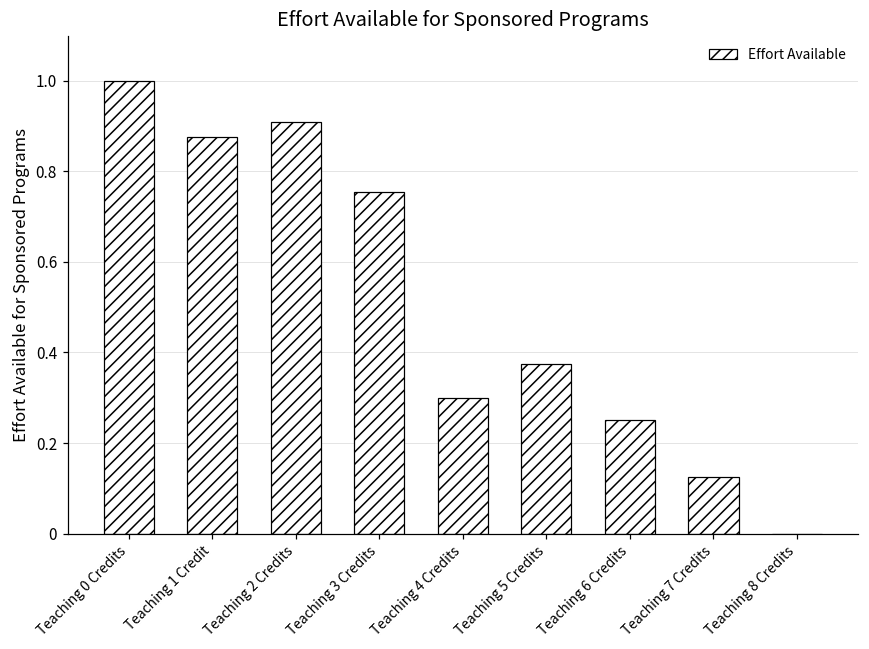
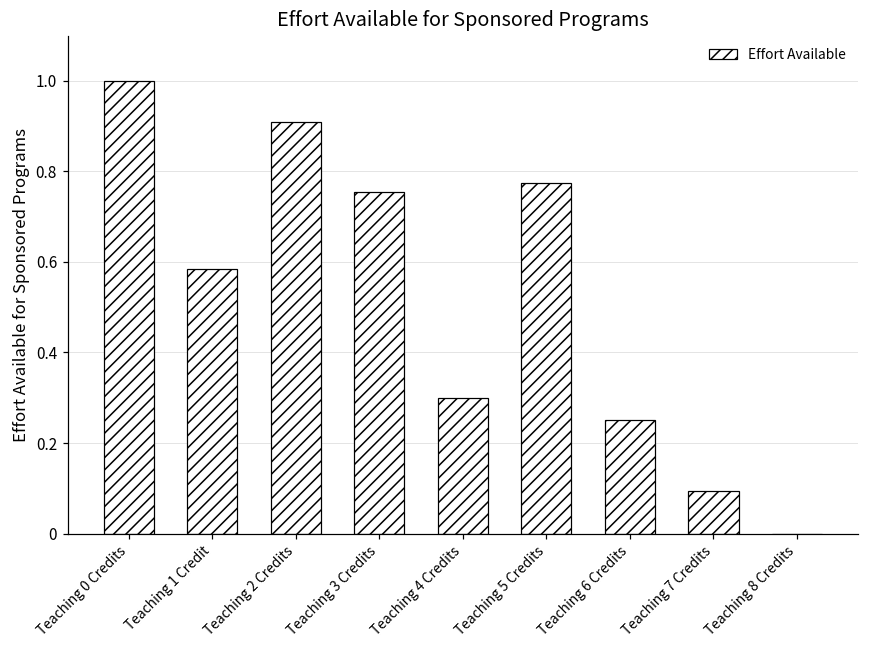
  {
    "Teaching 0 Credits": 1.00,
-   "Teaching 1 Credit": 0.88,
+   "Teaching 1 Credit": 0.59,
    "Teaching 2 Credits": 0.91,
    "Teaching 3 Credits": 0.76,
    "Teaching 4 Credits": 0.30,
-   "Teaching 5 Credits": 0.38,
+   "Teaching 5 Credits": 0.77,
    "Teaching 6 Credits": 0.25,
-   "Teaching 7 Credits": 0.13,
+   "Teaching 7 Credits": 0.10,
    "Teaching 8 Credits": 0.00
  }
